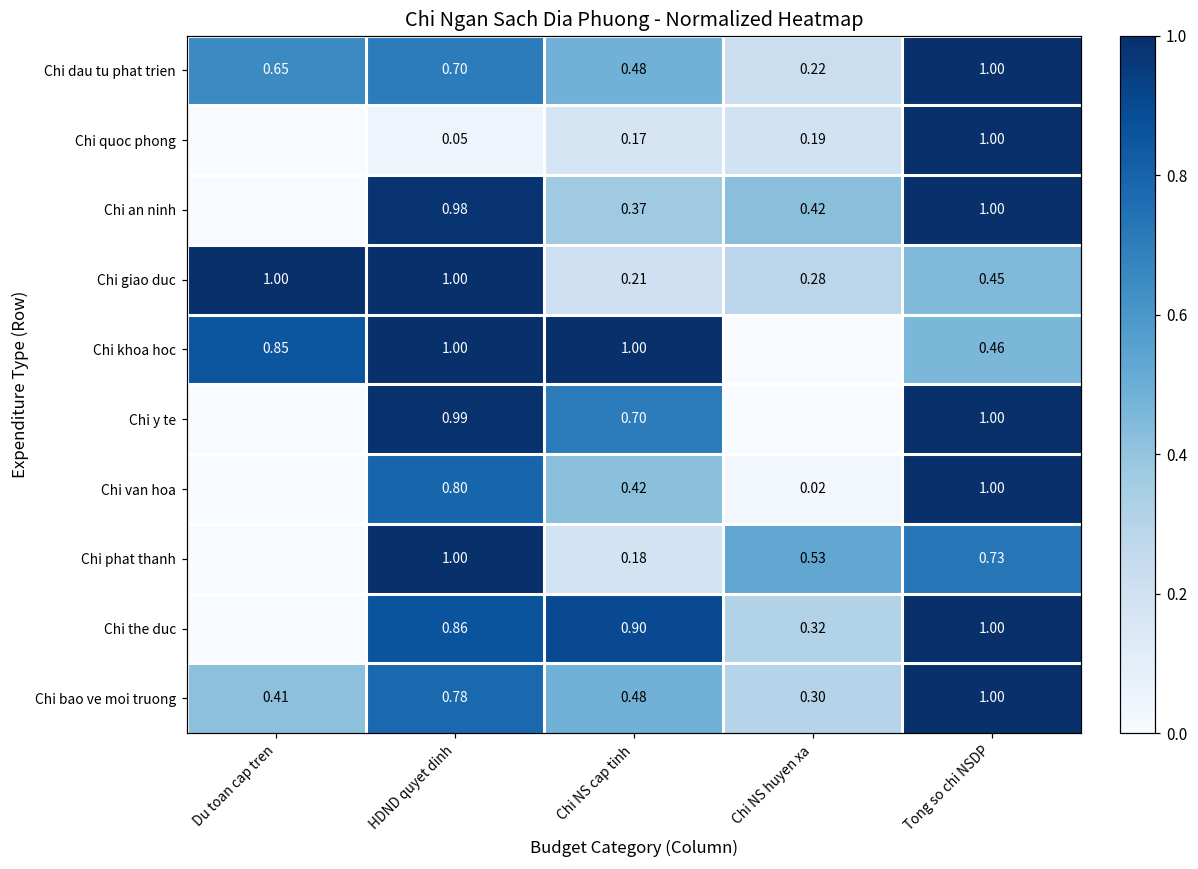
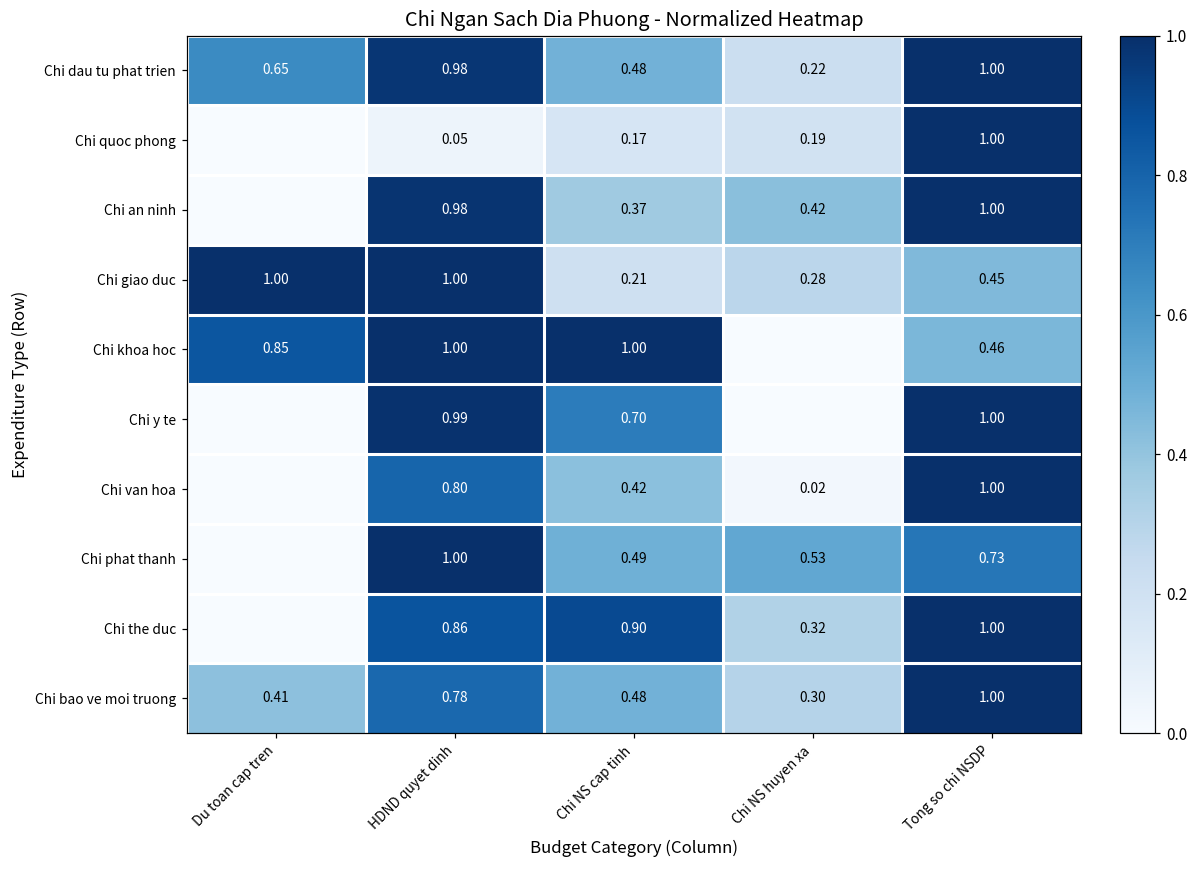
  {
    "Chi dau tu phat trien": {
      "Du toan cap tren": 0.65,
-     "HDND quyet dinh": 0.70,
+     "HDND quyet dinh": 0.98,
      "Chi NS cap tinh": 0.48,
      "Chi NS huyen xa": 0.22,
      "Tong so chi NSDP": 1.00
    },
    "Chi quoc phong": {
      "HDND quyet dinh": 0.05,
      "Chi NS cap tinh": 0.17,
      "Chi NS huyen xa": 0.19,
      "Tong so chi NSDP": 1.00
    },
    "Chi an ninh": {
      "HDND quyet dinh": 0.98,
      "Chi NS cap tinh": 0.37,
      "Chi NS huyen xa": 0.42,
      "Tong so chi NSDP": 1.00
    },
    "Chi giao duc": {
      "Du toan cap tren": 1.00,
      "HDND quyet dinh": 1.00,
      "Chi NS cap tinh": 0.21,
      "Chi NS huyen xa": 0.28,
      "Tong so chi NSDP": 0.45
    },
    "Chi khoa hoc": {
      "Du toan cap tren": 0.85,
      "HDND quyet dinh": 1.00,
      "Chi NS cap tinh": 1.00,
      "Tong so chi NSDP": 0.46
    },
    "Chi y te": {
      "HDND quyet dinh": 0.99,
      "Chi NS cap tinh": 0.70,
      "Tong so chi NSDP": 1.00
    },
    "Chi van hoa": {
      "HDND quyet dinh": 0.80,
      "Chi NS cap tinh": 0.42,
      "Chi NS huyen xa": 0.02,
      "Tong so chi NSDP": 1.00
    },
    "Chi phat thanh": {
      "HDND quyet dinh": 1.00,
-     "Chi NS cap tinh": 0.18,
+     "Chi NS cap tinh": 0.49,
      "Chi NS huyen xa": 0.53,
      "Tong so chi NSDP": 0.73
    },
    "Chi the duc": {
      "HDND quyet dinh": 0.86,
      "Chi NS cap tinh": 0.90,
      "Chi NS huyen xa": 0.32,
      "Tong so chi NSDP": 1.00
    },
    "Chi bao ve moi truong": {
      "Du toan cap tren": 0.41,
      "HDND quyet dinh": 0.78,
      "Chi NS cap tinh": 0.48,
      "Chi NS huyen xa": 0.30,
      "Tong so chi NSDP": 1.00
    }
  }
